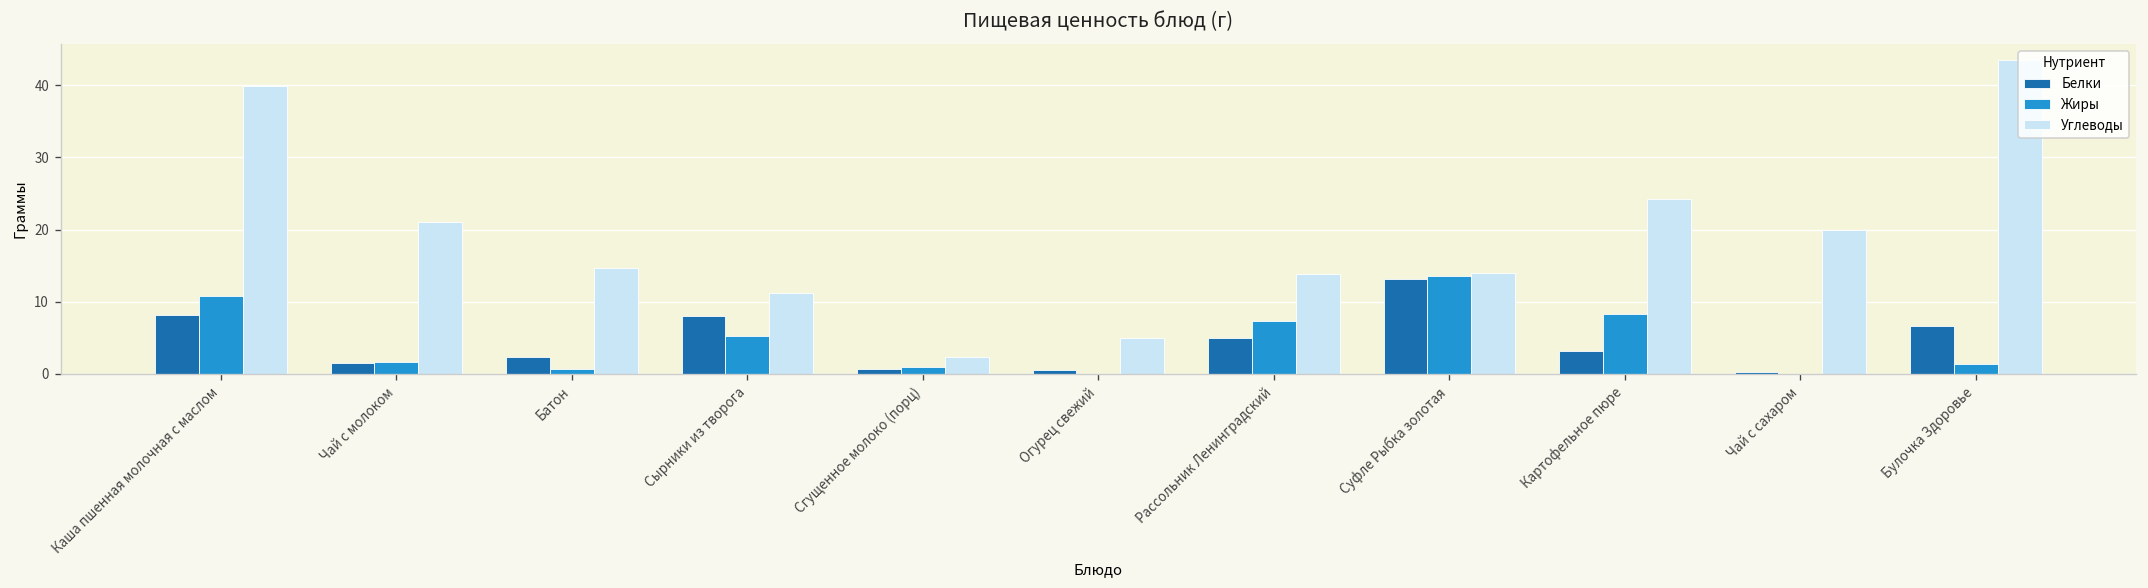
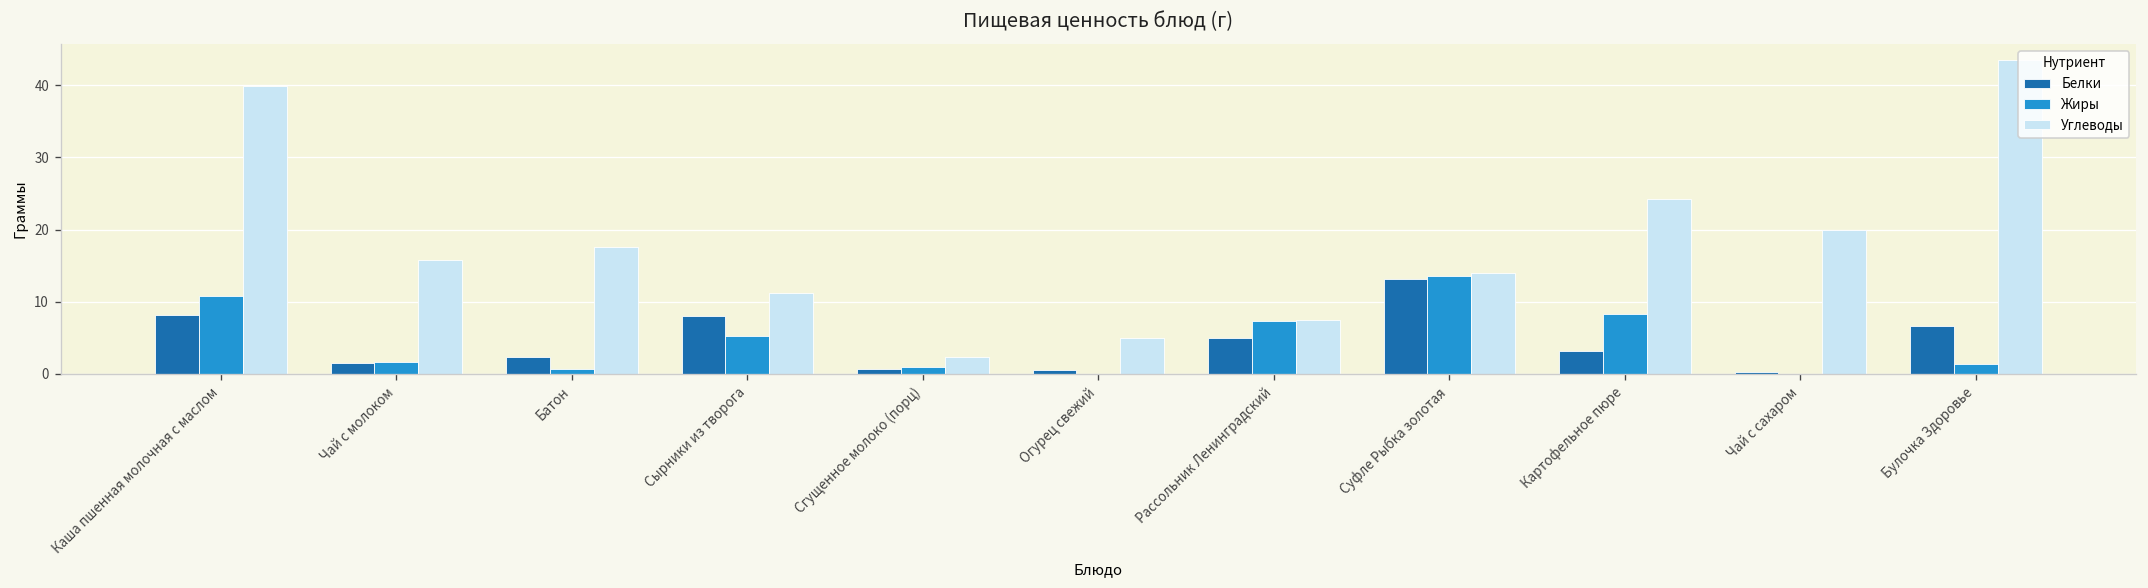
  {
    "Углеводы": {
      "Каша пшенная молочная с маслом": 40,
-     "Чай с молоком": 21,
-     "Батон": 15,
+     "Чай с молоком": 16,
+     "Батон": 18,
      "Сырники из творога": 11,
      "Сгущенное молоко (порц)": 2,
      "Огурец свежий": 5,
-     "Рассольник Ленинградский": 14,
+     "Рассольник Ленинградский": 7,
      "Суфле Рыбка золотая": 14,
      "Картофельное пюре": 24,
      "Чай с сахаром": 20
    }
  }
